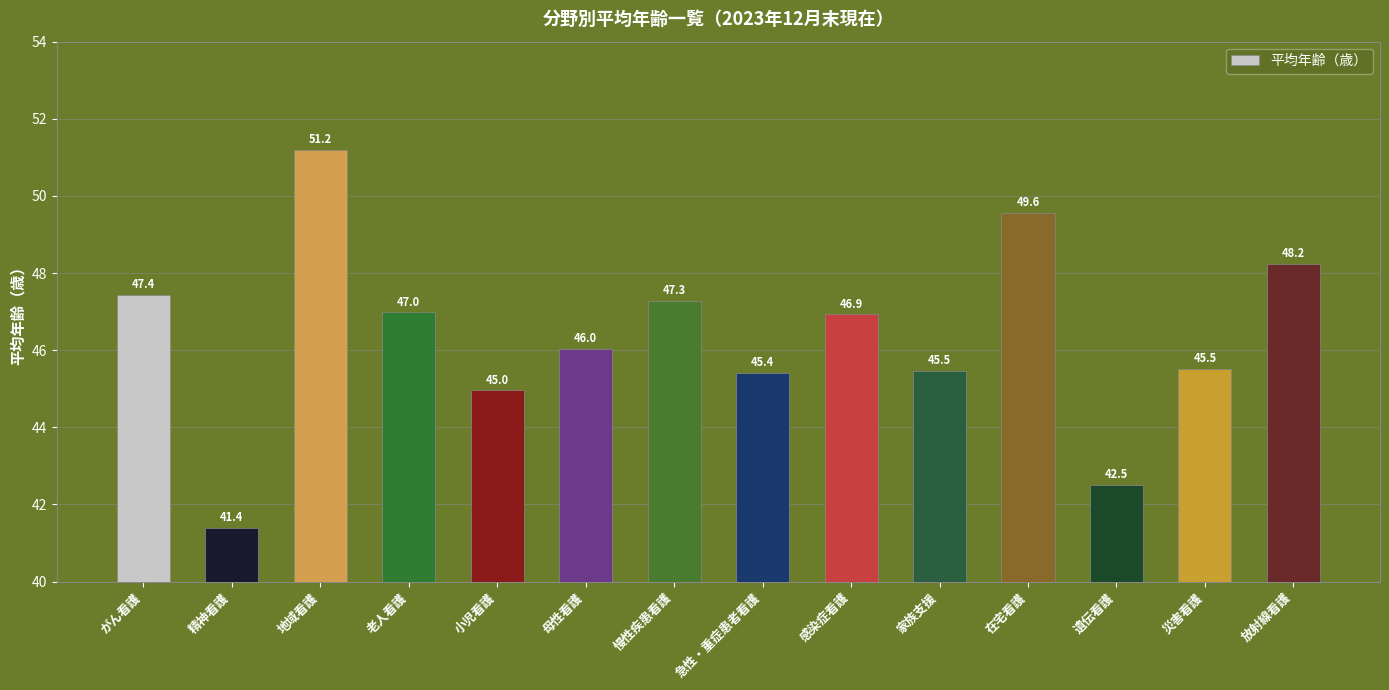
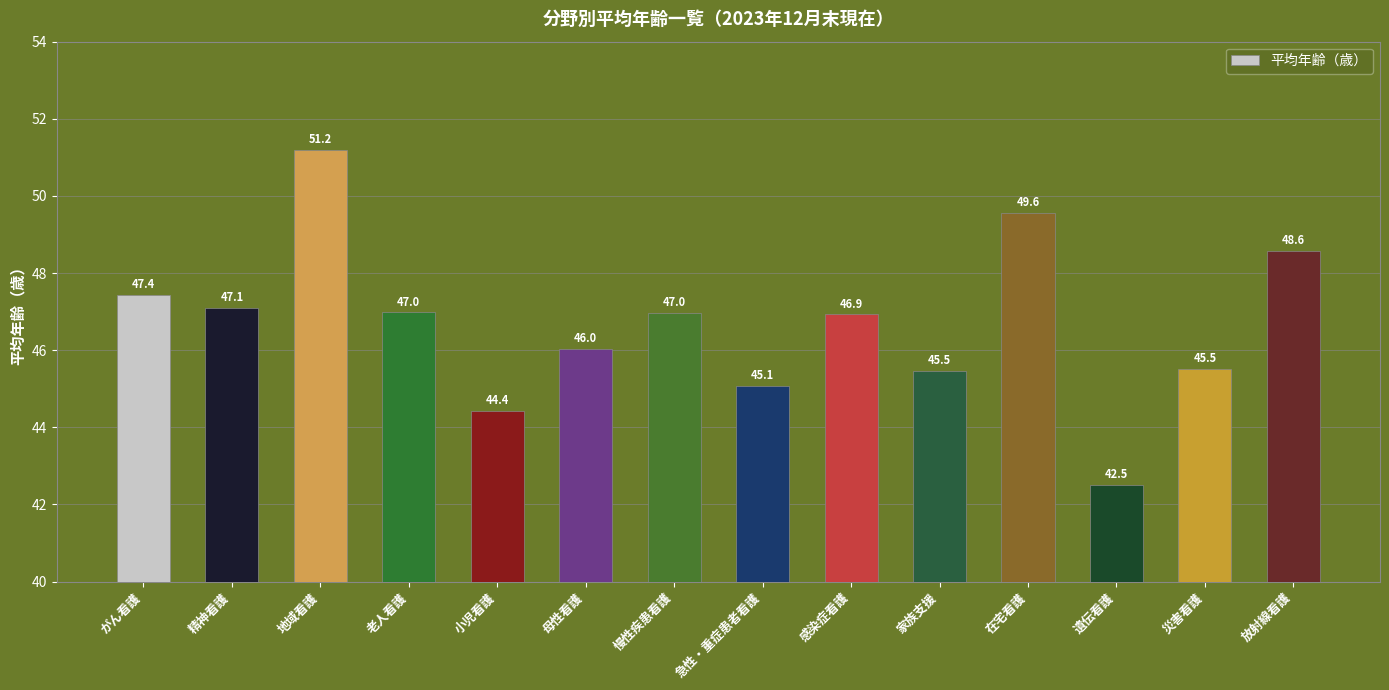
  {
    "がん看護": 47.4,
-   "精神看護": 41.4,
+   "精神看護": 47.1,
    "地域看護": 51.2,
    "老人看護": 47.0,
-   "小児看護": 45.0,
+   "小児看護": 44.4,
    "母性看護": 46.0,
-   "慢性疾患看護": 47.3,
-   "急性・重症患者看護": 45.4,
+   "慢性疾患看護": 47.0,
+   "急性・重症患者看護": 45.1,
    "感染症看護": 46.9,
    "家族支援": 45.5,
    "在宅看護": 49.6,
    "遺伝看護": 42.5,
    "災害看護": 45.5,
-   "放射線看護": 48.2
+   "放射線看護": 48.6
  }
